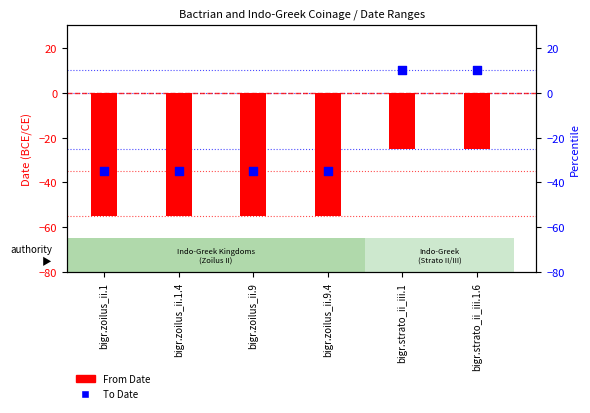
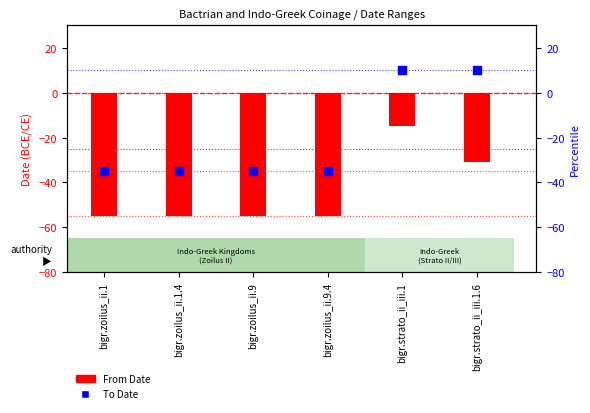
  {
    "From Date": {
      "bigr.zoilus_ii.1": -55,
      "bigr.zoilus_ii.1.4": -55,
      "bigr.zoilus_ii.9": -55,
      "bigr.zoilus_ii.9.4": -55,
-     "bigr.strato_ii_iii.1": -25,
-     "bigr.strato_ii_iii.1.6": -25
+     "bigr.strato_ii_iii.1": -15,
+     "bigr.strato_ii_iii.1.6": -31
    }
  }
